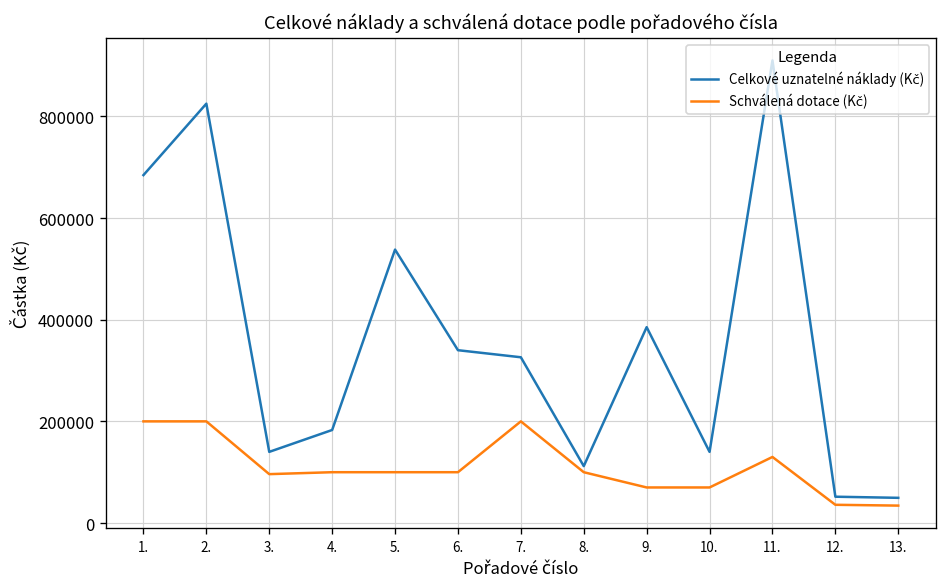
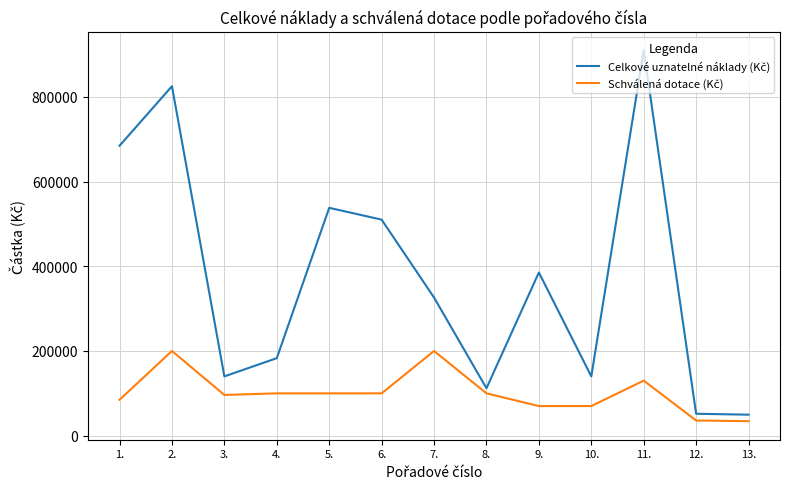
  {
    "Celkové uznatelné náklady (Kč)": {
      "1.": 680000,
      "2.": 820000,
      "3.": 140000,
      "4.": 180000,
      "5.": 540000,
-     "6.": 340000,
+     "6.": 510000,
      "7.": 330000,
      "8.": 110000,
      "9.": 390000,
      "10.": 140000,
      "12.": 50000,
      "13.": 50000
    },
    "Schválená dotace (Kč)": {
-     "1.": 200000,
+     "1.": 80000,
      "2.": 200000,
      "3.": 100000,
      "4.": 100000,
      "5.": 100000,
      "6.": 100000,
      "7.": 200000,
      "8.": 100000,
      "9.": 70000,
      "10.": 70000,
      "11.": 130000,
      "12.": 40000,
      "13.": 30000
    }
  }
